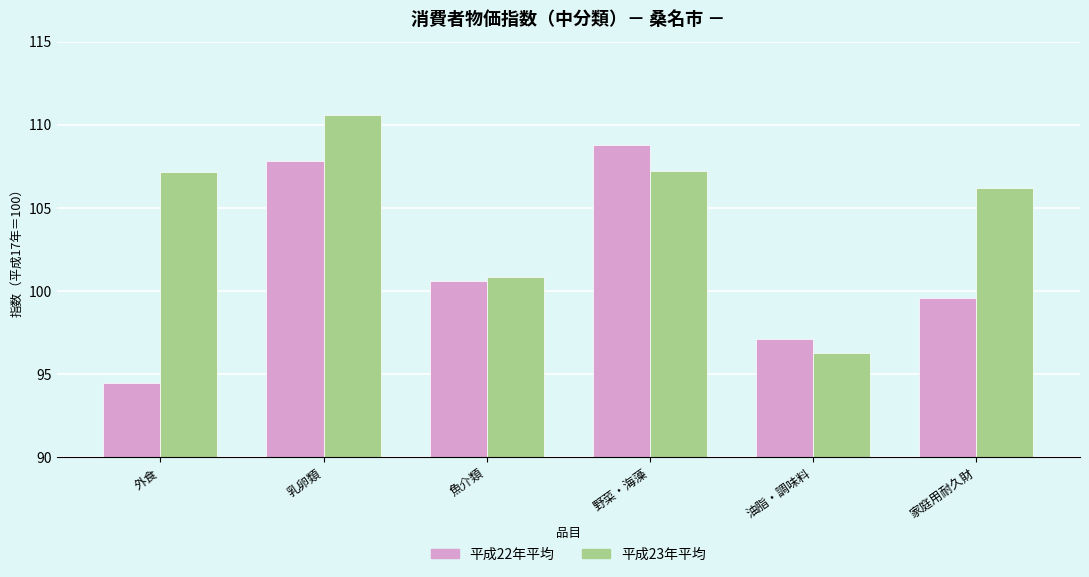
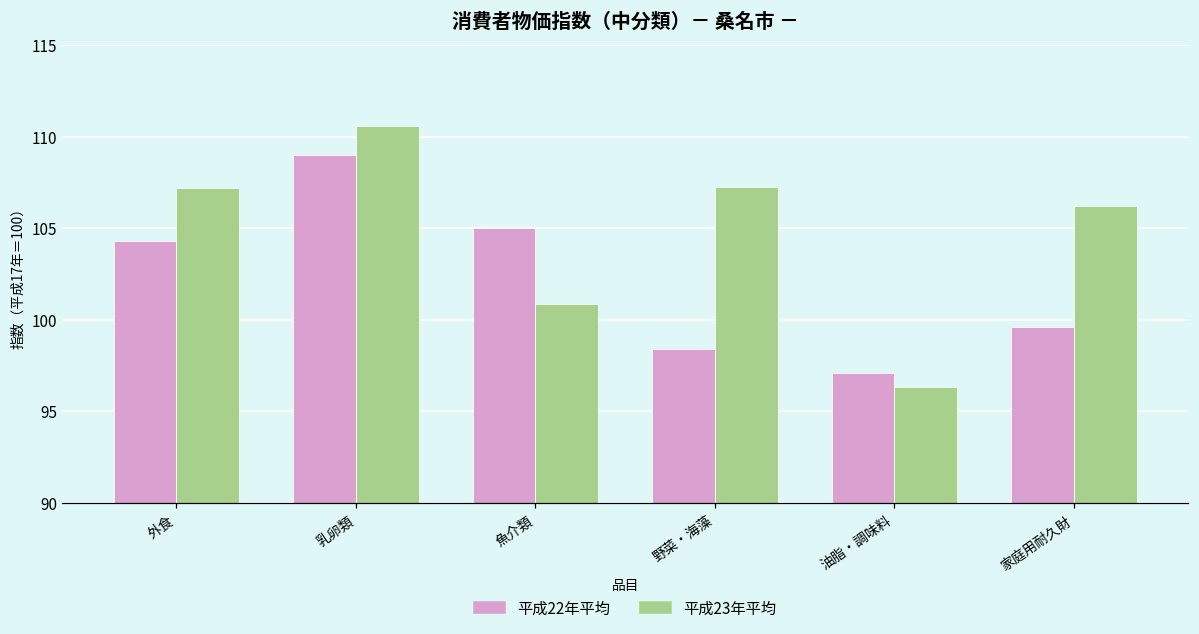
  {
    "平成22年平均": {
-     "外食": 94.5,
-     "乳卵類": 107.8,
-     "魚介類": 100.6,
-     "野菜・海藻": 108.8,
+     "外食": 104.3,
+     "乳卵類": 109.0,
+     "魚介類": 105.0,
+     "野菜・海藻": 98.4,
      "油脂・調味料": 97.1,
      "家庭用耐久財": 99.6
    },
    "平成23年平均": {
      "外食": 107.2,
      "乳卵類": 110.6,
      "魚介類": 100.9,
      "野菜・海藻": 107.2,
      "油脂・調味料": 96.3,
      "家庭用耐久財": 106.2
    }
  }
